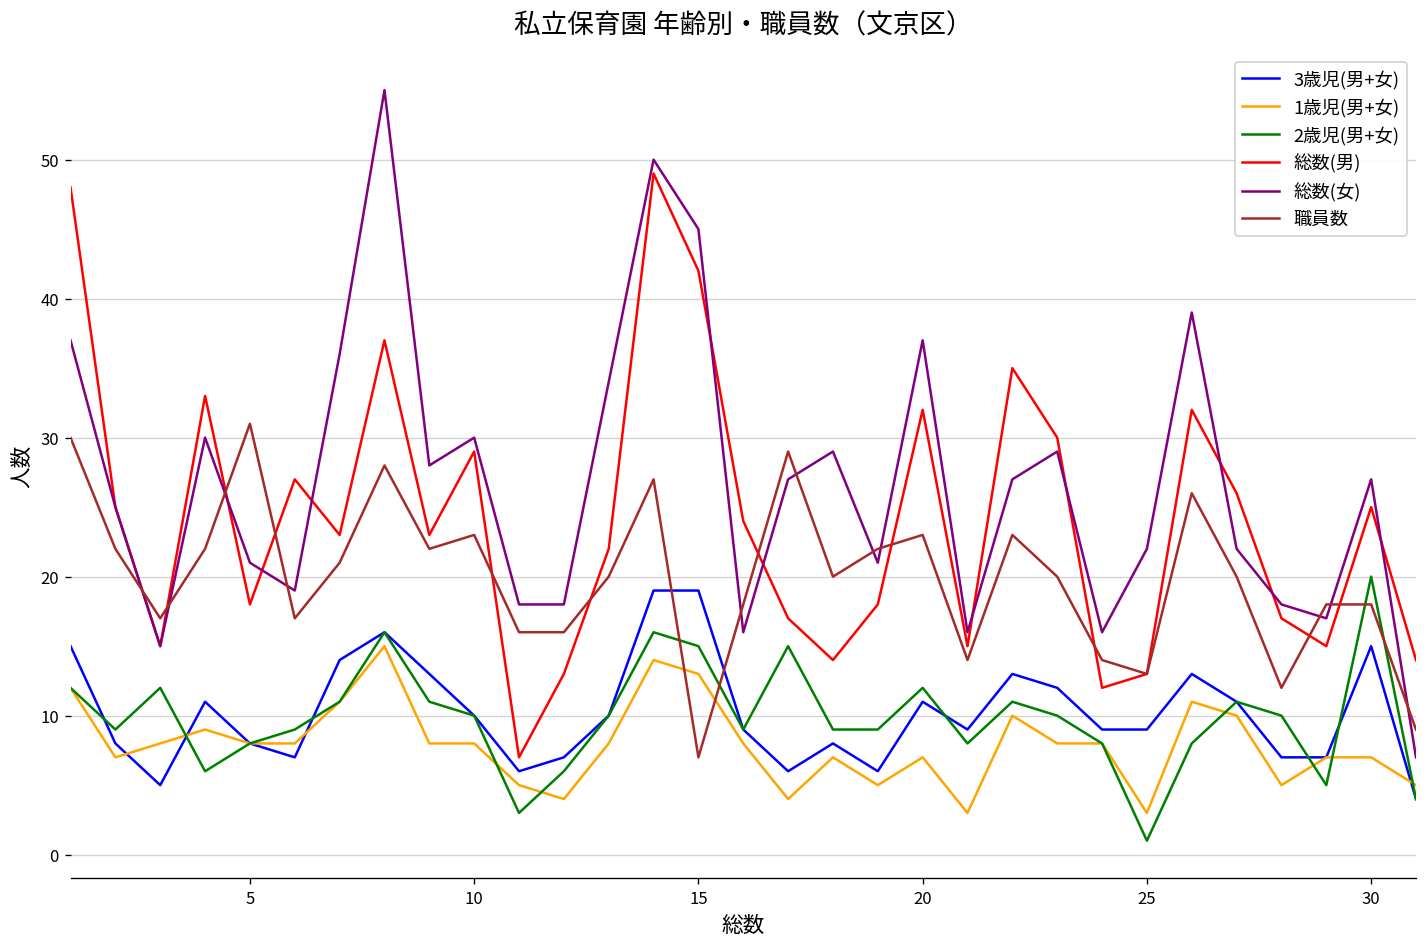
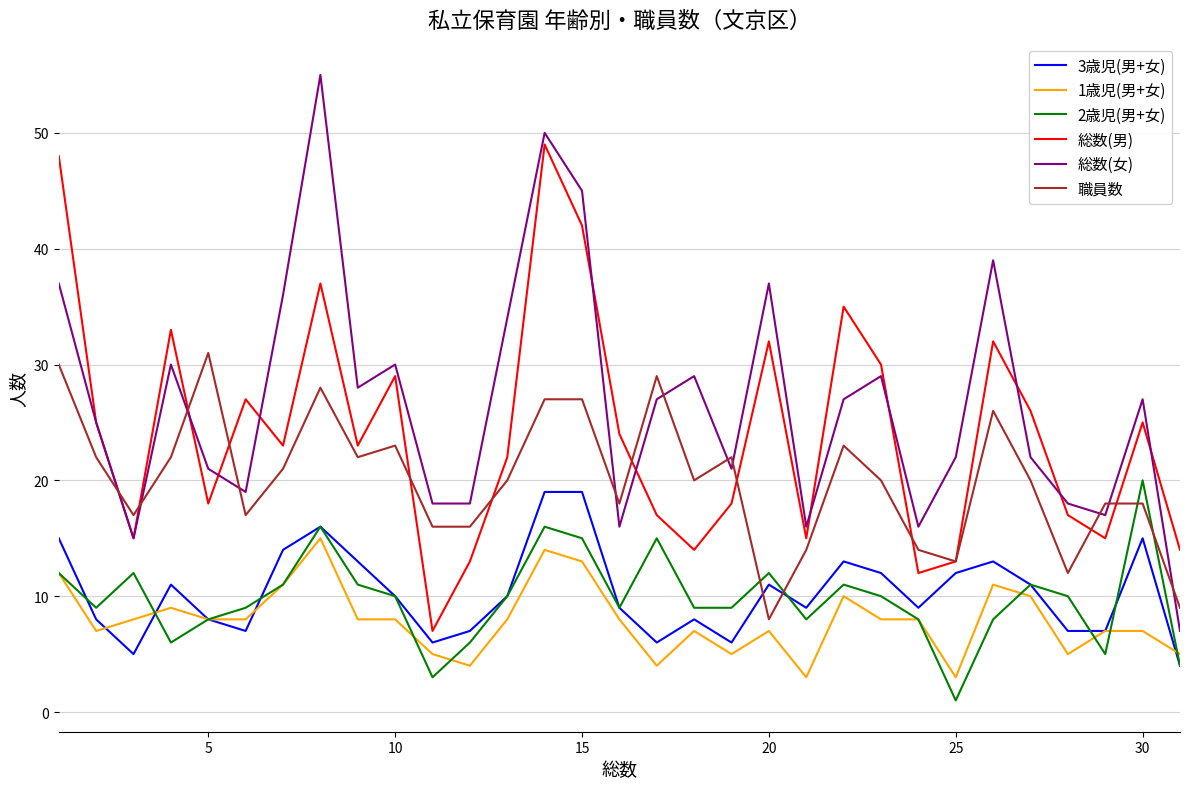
  {
    "3歳児(男+女)": {
      "15": 19,
      "20": 11,
-     "25": 9,
+     "25": 12,
      "30": 15
    },
    "1歳児(男+女)": {
      "10": 8,
      "15": 13,
      "20": 7,
      "25": 3,
      "30": 7
    },
    "2歳児(男+女)": {
      "15": 15,
      "20": 12,
      "25": 1,
      "30": 20
    },
    "総数(男)": {
      "5": 18,
      "10": 29,
      "15": 42,
      "20": 32,
      "30": 25
    },
    "総数(女)": {
      "5": 21,
      "10": 30,
      "15": 45,
      "20": 37,
      "25": 22,
      "30": 27
    },
    "職員数": {
      "5": 31,
      "10": 23,
-     "15": 7,
-     "20": 23,
+     "15": 27,
+     "20": 8,
      "30": 18
    }
  }
